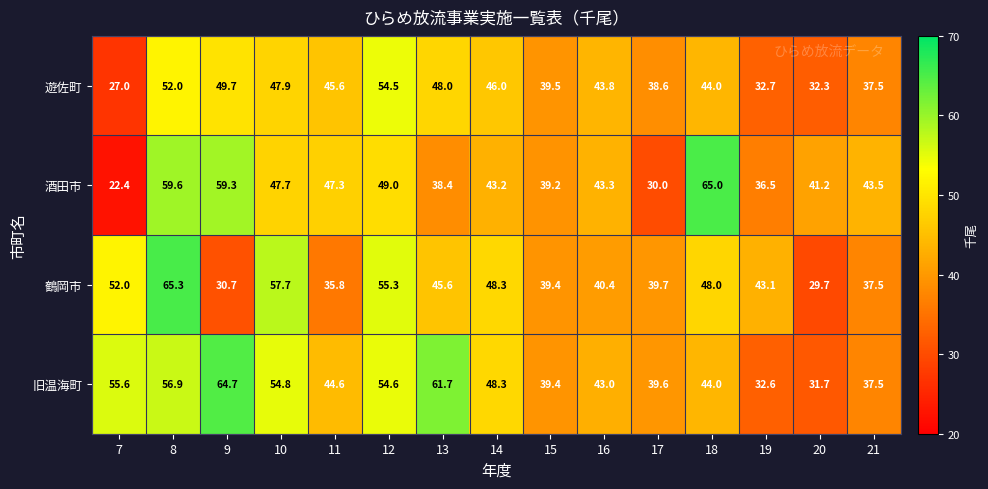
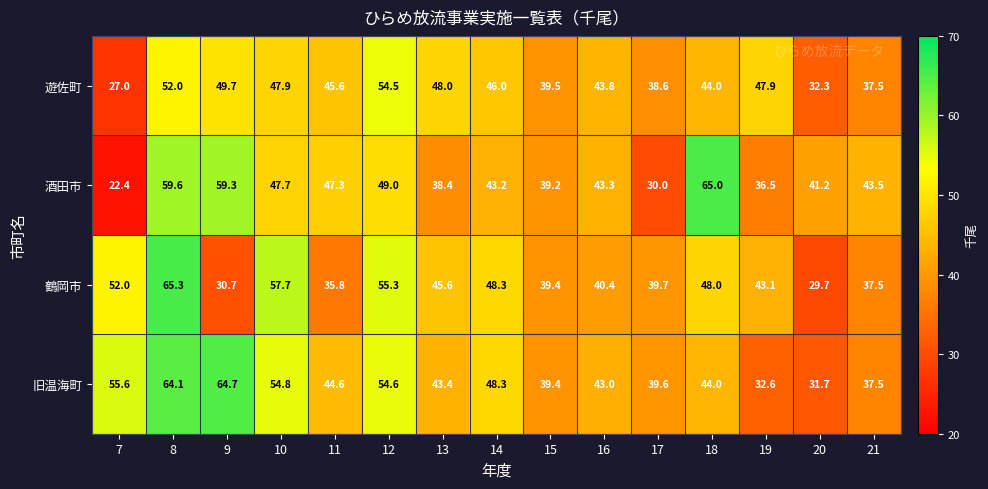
  {
    "遊佐町": {
      "7": 27.0,
      "8": 52.0,
      "9": 49.7,
      "10": 47.9,
      "11": 45.6,
      "12": 54.5,
      "13": 48.0,
      "14": 46.0,
      "15": 39.5,
      "16": 43.8,
      "17": 38.6,
      "18": 44.0,
-     "19": 32.7,
+     "19": 47.9,
      "21": 37.5
    },
    "酒田市": {
      "7": 22.4,
      "8": 59.6,
      "9": 59.3,
      "10": 47.7,
      "11": 47.3,
      "12": 49.0,
      "13": 38.4,
      "14": 43.2,
      "15": 39.2,
      "16": 43.3,
      "17": 30.0,
      "18": 65.0,
      "19": 36.5,
      "20": 41.2,
      "21": 43.5
    },
    "鶴岡市": {
      "7": 52.0,
      "8": 65.3,
      "9": 30.7,
      "10": 57.7,
      "11": 35.8,
      "12": 55.3,
      "13": 45.6,
      "14": 48.3,
      "15": 39.4,
      "16": 40.4,
      "17": 39.7,
      "18": 48.0,
      "19": 43.1,
      "20": 29.7,
      "21": 37.5
    },
    "旧温海町": {
      "7": 55.6,
-     "8": 56.9,
+     "8": 64.1,
      "9": 64.7,
      "10": 54.8,
      "11": 44.6,
      "12": 54.6,
-     "13": 61.7,
+     "13": 43.4,
      "14": 48.3,
      "15": 39.4,
      "16": 43.0,
      "17": 39.6,
      "18": 44.0,
      "19": 32.6,
      "20": 31.7,
      "21": 37.5
    }
  }
